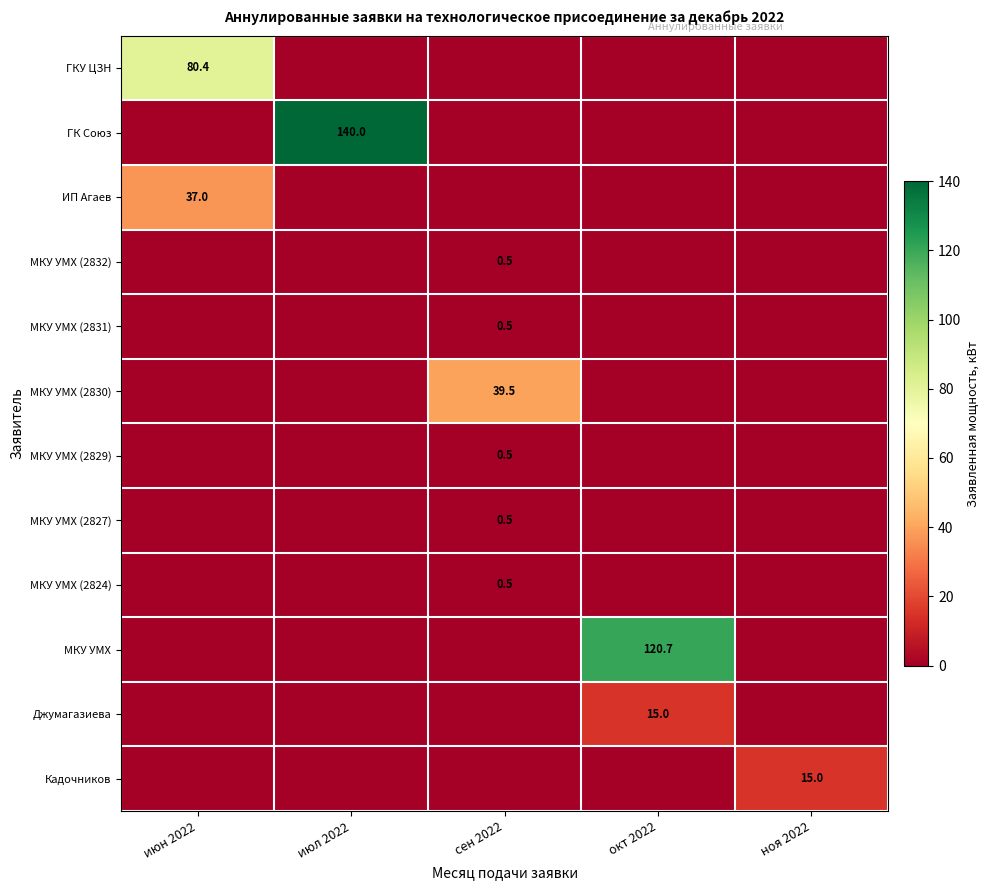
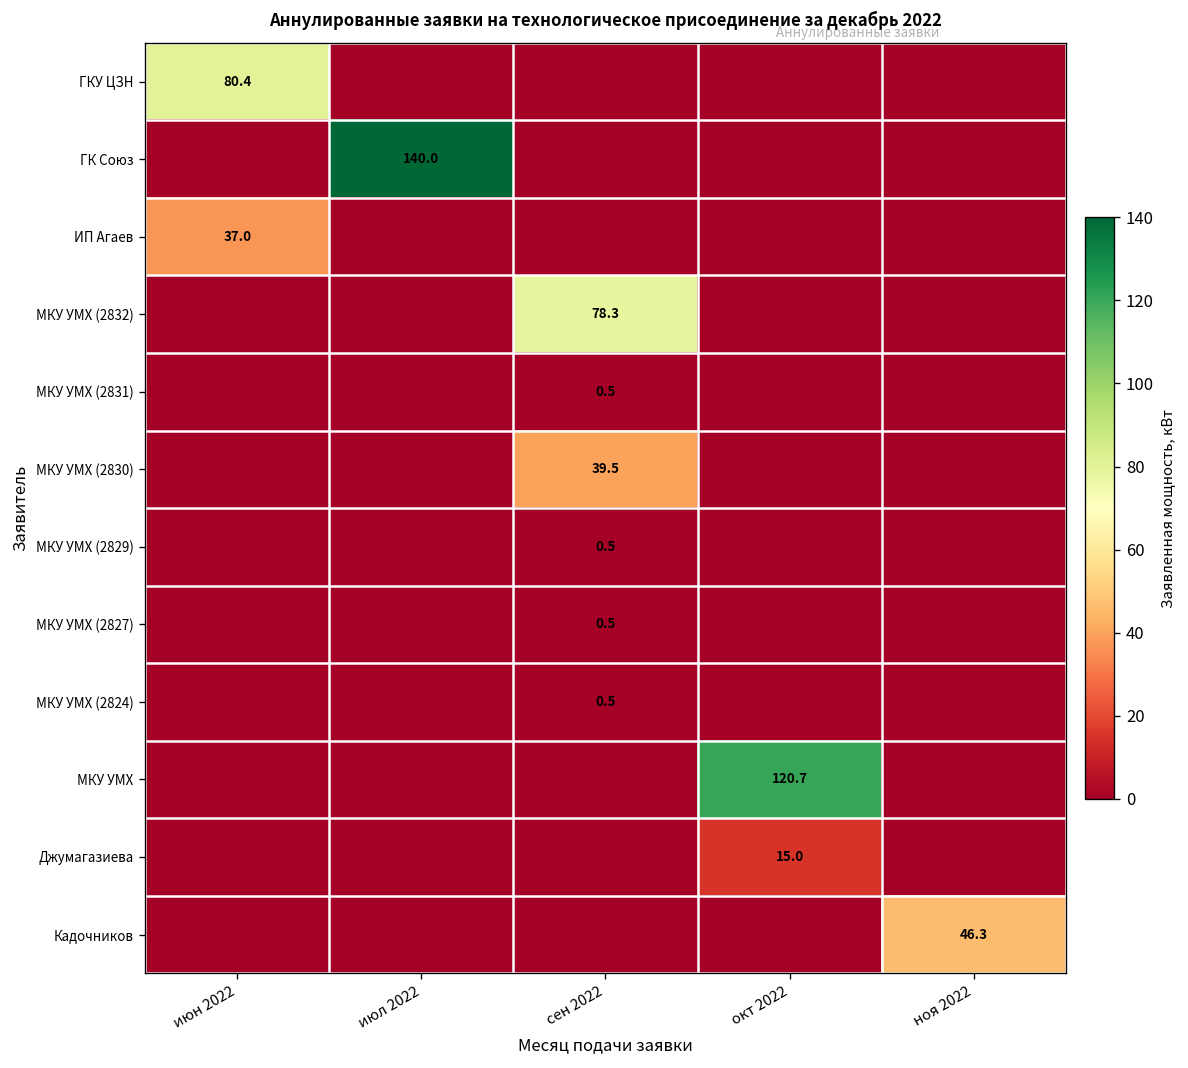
  {
    "ГКУ ЦЗН": {
      "июн 2022": 80.4
    },
    "ГК Союз": {
      "июл 2022": 140.0
    },
    "ИП Агаев": {
      "июн 2022": 37.0
    },
    "МКУ УМХ (2832)": {
-     "сен 2022": 0.5
+     "сен 2022": 78.3
    },
    "МКУ УМХ (2831)": {
      "сен 2022": 0.5
    },
    "МКУ УМХ (2830)": {
      "сен 2022": 39.5
    },
    "МКУ УМХ (2829)": {
      "сен 2022": 0.5
    },
    "МКУ УМХ (2827)": {
      "сен 2022": 0.5
    },
    "МКУ УМХ (2824)": {
      "сен 2022": 0.5
    },
    "МКУ УМХ": {
      "окт 2022": 120.7
    },
    "Джумагазиева": {
      "окт 2022": 15.0
    },
    "Кадочников": {
-     "ноя 2022": 15.0
+     "ноя 2022": 46.3
    }
  }
